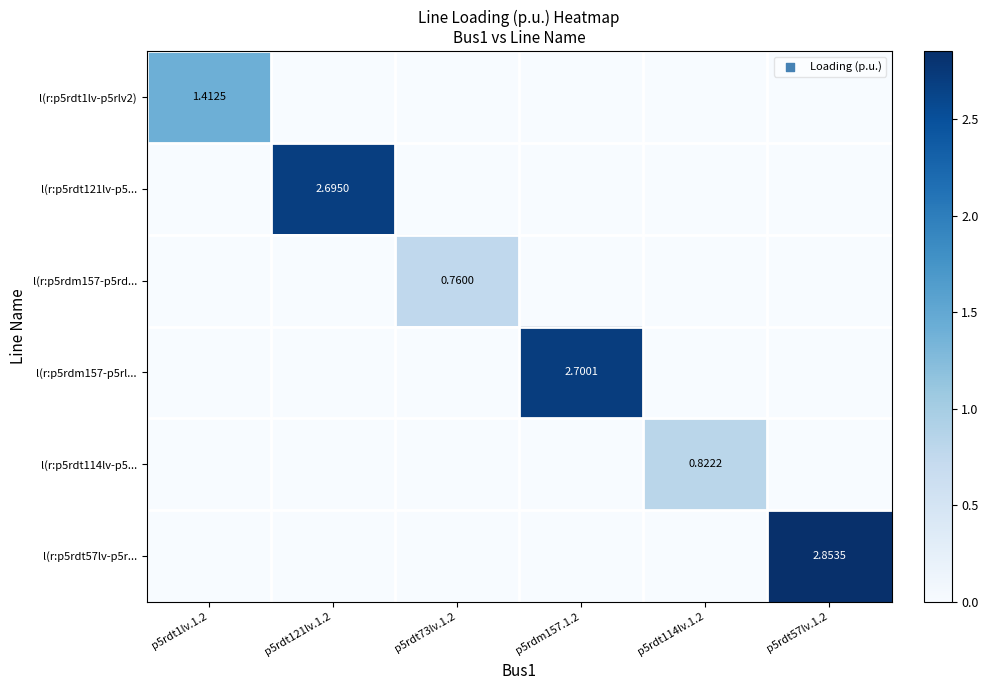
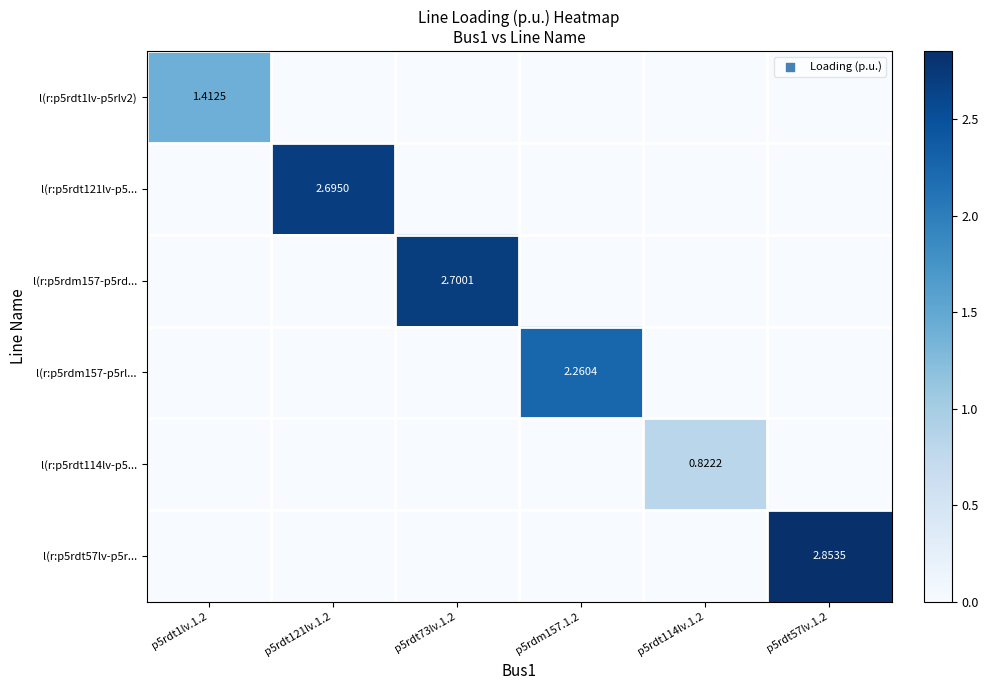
  {
    "l(r:p5rdt1lv-p5rlv2)": {
      "p5rdt1lv.1.2": 1.4125
    },
    "l(r:p5rdt121lv-p5...": {
      "p5rdt121lv.1.2": 2.6950
    },
    "l(r:p5rdm157-p5rd...": {
-     "p5rdt73lv.1.2": 0.7600
+     "p5rdt73lv.1.2": 2.7001
    },
    "l(r:p5rdm157-p5rl...": {
-     "p5rdm157.1.2": 2.7001
+     "p5rdm157.1.2": 2.2604
    },
    "l(r:p5rdt114lv-p5...": {
      "p5rdt114lv.1.2": 0.8222
    },
    "l(r:p5rdt57lv-p5r...": {
      "p5rdt57lv.1.2": 2.8535
    }
  }
